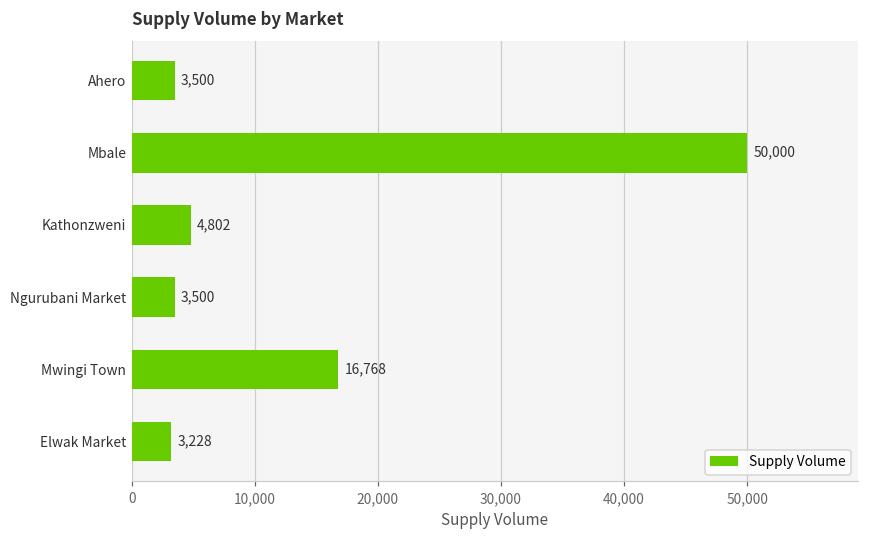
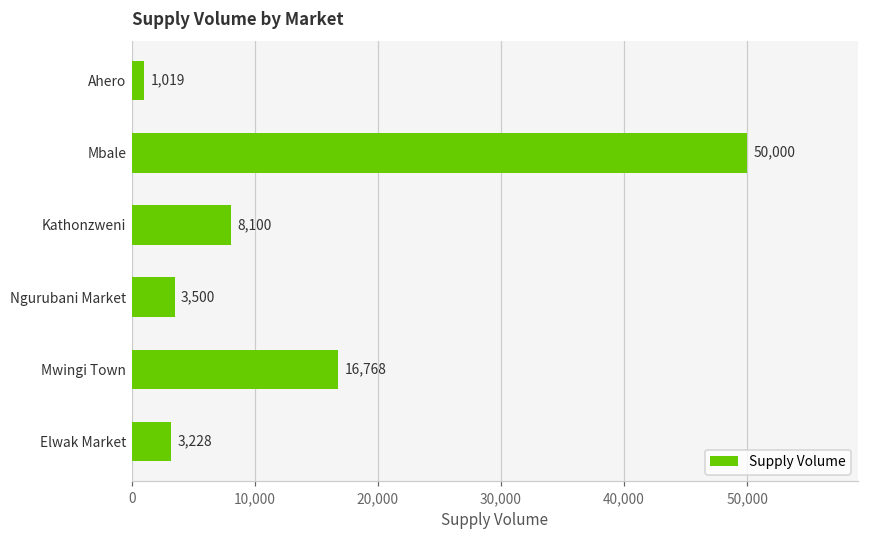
  {
-   "Ahero": "3,500",
+   "Ahero": "1,019",
    "Mbale": "50,000",
-   "Kathonzweni": "4,802",
+   "Kathonzweni": "8,100",
    "Ngurubani Market": "3,500",
    "Mwingi Town": "16,768",
    "Elwak Market": "3,228"
  }
